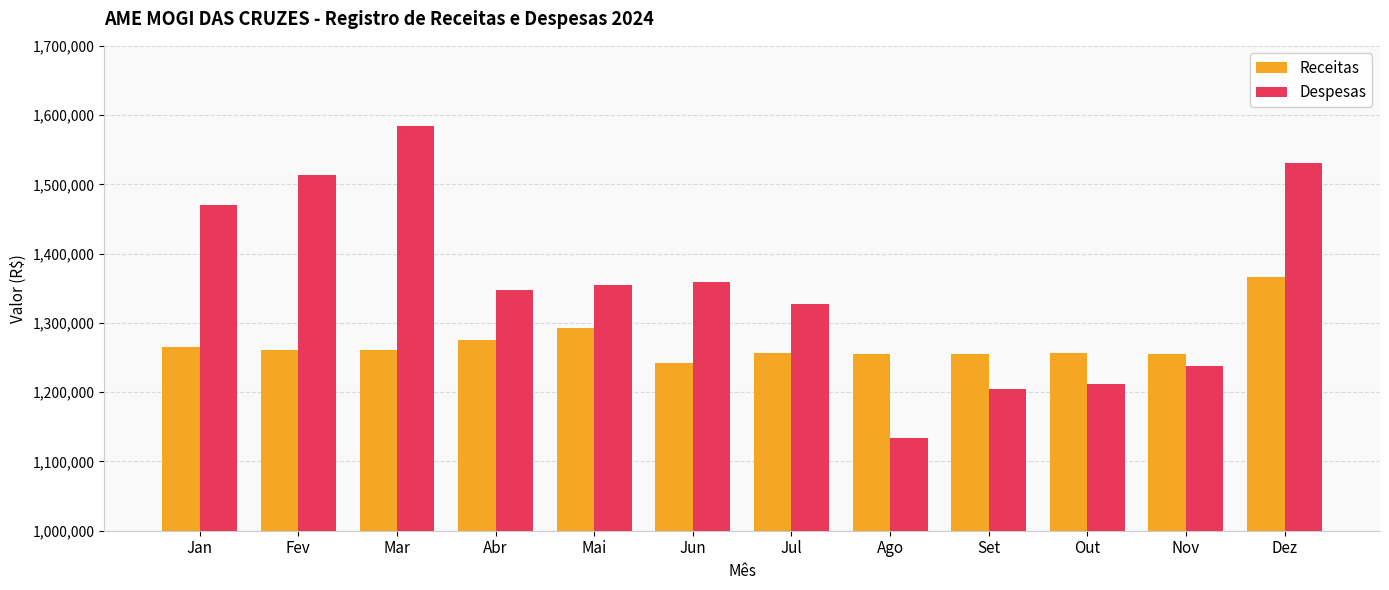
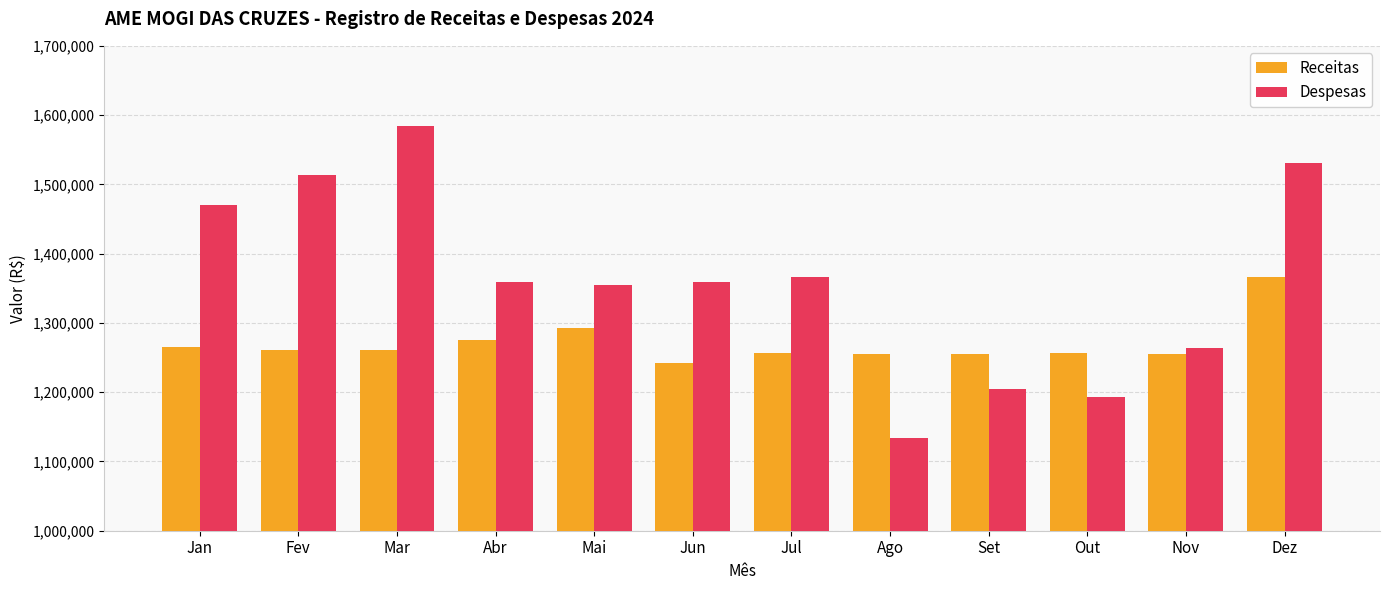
  {
    "Receitas": {
      "Jan": "1,270,000",
      "Fev": "1,260,000",
      "Mar": "1,260,000",
      "Abr": "1,280,000",
      "Mai": "1,290,000",
      "Jun": "1,240,000",
      "Jul": "1,260,000",
      "Ago": "1,260,000",
      "Set": "1,250,000",
      "Out": "1,260,000",
      "Nov": "1,260,000",
      "Dez": "1,370,000"
    },
    "Despesas": {
      "Jan": "1,470,000",
      "Fev": "1,510,000",
      "Mar": "1,580,000",
-     "Abr": "1,350,000",
+     "Abr": "1,360,000",
      "Mai": "1,350,000",
      "Jun": "1,360,000",
-     "Jul": "1,330,000",
+     "Jul": "1,370,000",
      "Ago": "1,130,000",
      "Set": "1,200,000",
-     "Out": "1,210,000",
-     "Nov": "1,240,000",
+     "Out": "1,190,000",
+     "Nov": "1,260,000",
      "Dez": "1,530,000"
    }
  }
